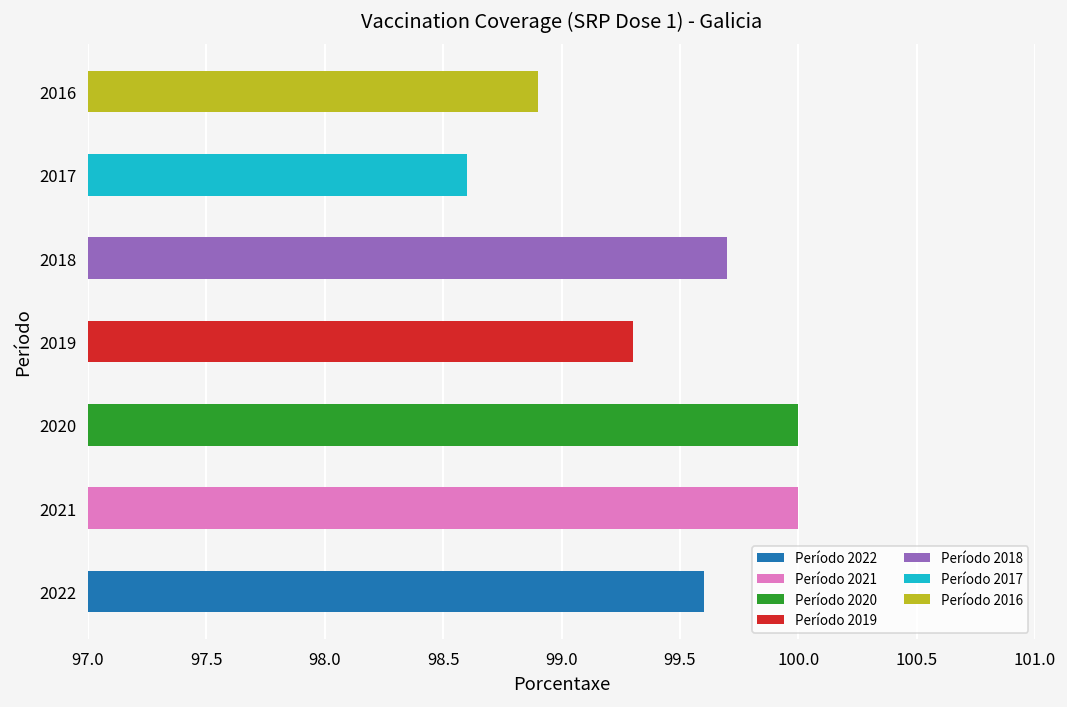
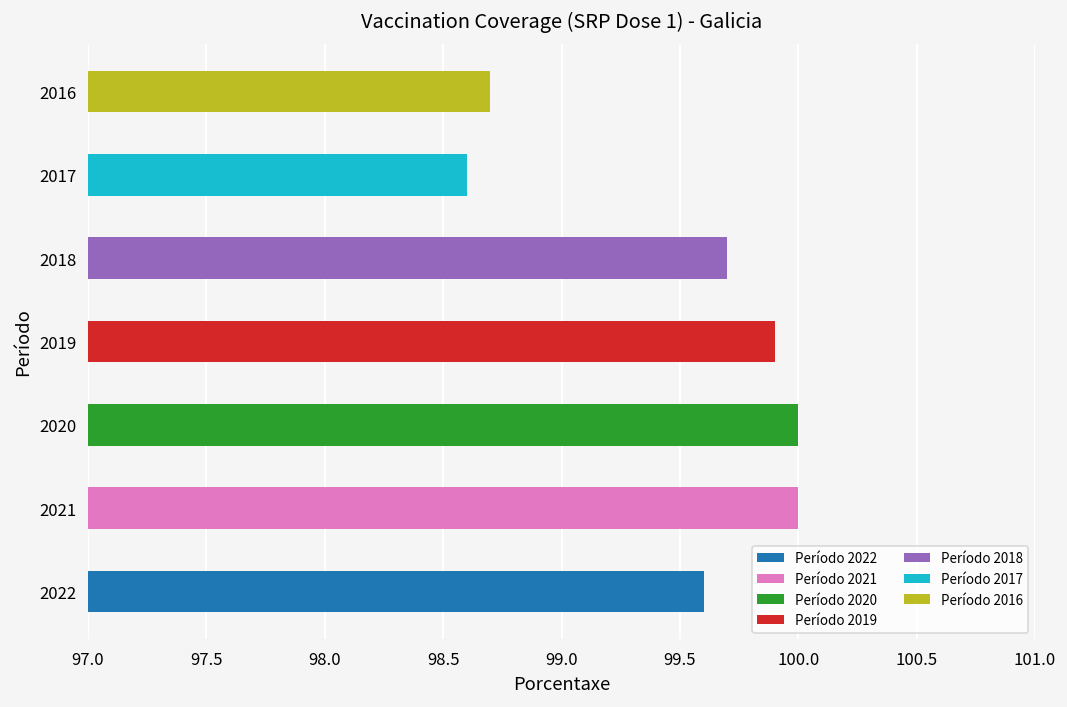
  {
-   "2016": 98.9,
+   "2016": 98.7,
    "2017": 98.6,
    "2018": 99.7,
-   "2019": 99.3,
+   "2019": 99.9,
    "2020": 100.0,
    "2021": 100.0,
    "2022": 99.6
  }
